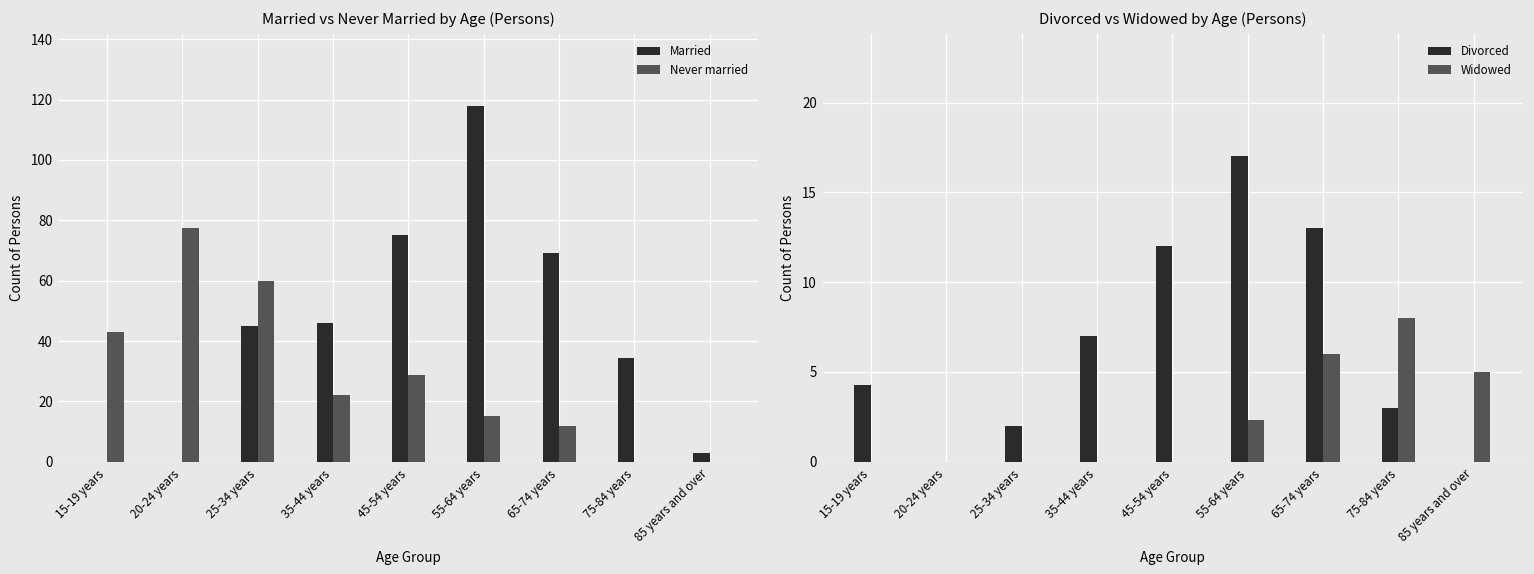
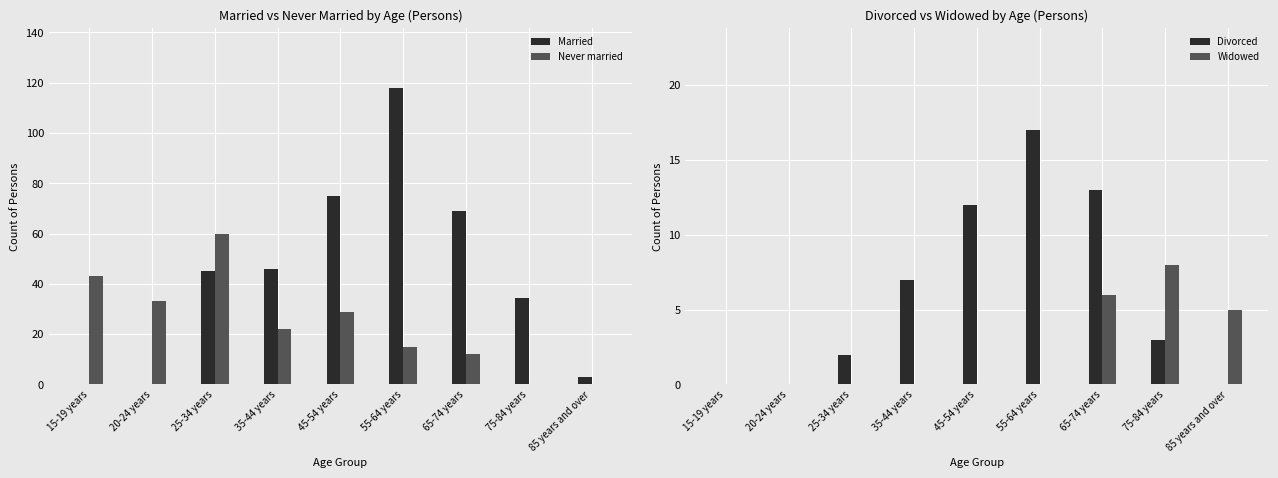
  {
    "Married vs Never Married by Age (Persons)": {
      "Married": {
        "15-19 years": 0,
        "20-24 years": 0,
        "25-34 years": 45,
        "35-44 years": 46,
        "45-54 years": 75,
        "55-64 years": 118,
        "65-74 years": 69,
        "75-84 years": 34,
        "85 years and over": 3
      },
      "Never married": {
        "15-19 years": 43,
-       "20-24 years": 78,
+       "20-24 years": 33,
        "25-34 years": 60,
        "35-44 years": 22,
        "45-54 years": 29,
        "55-64 years": 15,
        "65-74 years": 12,
        "75-84 years": 0,
        "85 years and over": 0
      }
    },
    "Divorced vs Widowed by Age (Persons)": {
      "Divorced": {
-       "15-19 years": 4.3,
+       "15-19 years": 0.0,
        "20-24 years": 0.0,
        "25-34 years": 2.0,
        "35-44 years": 7.0,
        "45-54 years": 12.0,
        "55-64 years": 17.0,
        "65-74 years": 13.0,
        "75-84 years": 3.0,
        "85 years and over": 0.0
      },
      "Widowed": {
        "15-19 years": 0.0,
        "20-24 years": 0.0,
        "25-34 years": 0.0,
        "35-44 years": 0.0,
        "45-54 years": 0.0,
-       "55-64 years": 2.3,
+       "55-64 years": 0.0,
        "65-74 years": 6.0,
        "75-84 years": 8.0,
        "85 years and over": 5.0
      }
    }
  }
